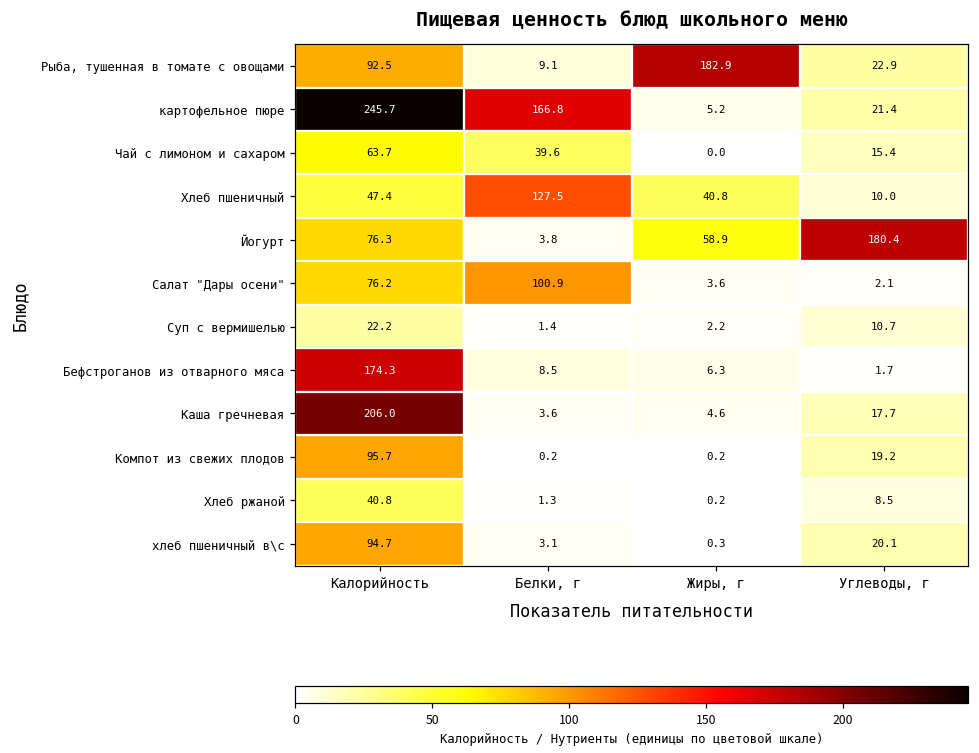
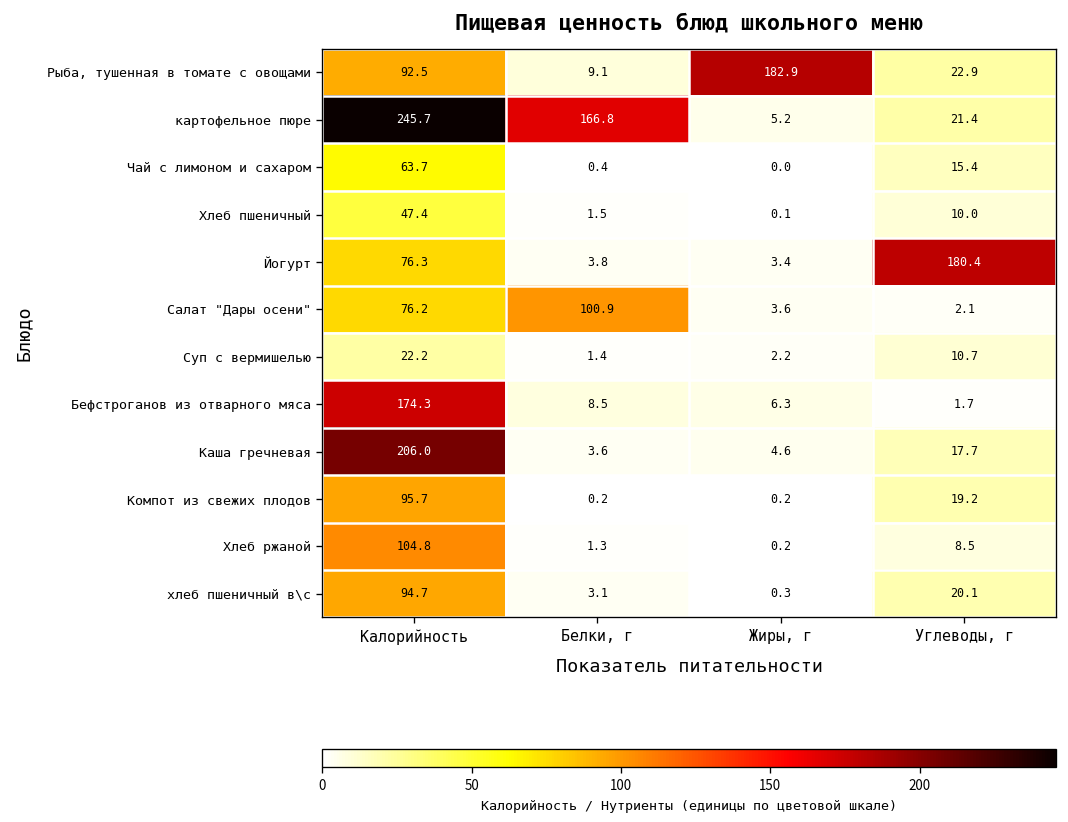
  {
    "Рыба, тушенная в томате с овощами": {
      "Калорийность": 92.5,
      "Белки, г": 9.1,
      "Жиры, г": 182.9,
      "Углеводы, г": 22.9
    },
    "картофельное пюре": {
      "Калорийность": 245.7,
      "Белки, г": 166.8,
      "Жиры, г": 5.2,
      "Углеводы, г": 21.4
    },
    "Чай с лимоном и сахаром": {
      "Калорийность": 63.7,
-     "Белки, г": 39.6,
+     "Белки, г": 0.4,
      "Жиры, г": 0.0,
      "Углеводы, г": 15.4
    },
    "Хлеб пшеничный": {
      "Калорийность": 47.4,
-     "Белки, г": 127.5,
-     "Жиры, г": 40.8,
+     "Белки, г": 1.5,
+     "Жиры, г": 0.1,
      "Углеводы, г": 10.0
    },
    "Йогурт": {
      "Калорийность": 76.3,
      "Белки, г": 3.8,
-     "Жиры, г": 58.9,
+     "Жиры, г": 3.4,
      "Углеводы, г": 180.4
    },
    "Салат \"Дары осени\"": {
      "Калорийность": 76.2,
      "Белки, г": 100.9,
      "Жиры, г": 3.6,
      "Углеводы, г": 2.1
    },
    "Суп с вермишелью": {
      "Калорийность": 22.2,
      "Белки, г": 1.4,
      "Жиры, г": 2.2,
      "Углеводы, г": 10.7
    },
    "Бефстроганов из отварного мяса": {
      "Калорийность": 174.3,
      "Белки, г": 8.5,
      "Жиры, г": 6.3,
      "Углеводы, г": 1.7
    },
    "Каша гречневая": {
      "Калорийность": 206.0,
      "Белки, г": 3.6,
      "Жиры, г": 4.6,
      "Углеводы, г": 17.7
    },
    "Компот из свежих плодов": {
      "Калорийность": 95.7,
      "Белки, г": 0.2,
      "Жиры, г": 0.2,
      "Углеводы, г": 19.2
    },
    "Хлеб ржаной": {
-     "Калорийность": 40.8,
+     "Калорийность": 104.8,
      "Белки, г": 1.3,
      "Жиры, г": 0.2,
      "Углеводы, г": 8.5
    },
    "хлеб пшеничный в\\с": {
      "Калорийность": 94.7,
      "Белки, г": 3.1,
      "Жиры, г": 0.3,
      "Углеводы, г": 20.1
    }
  }
